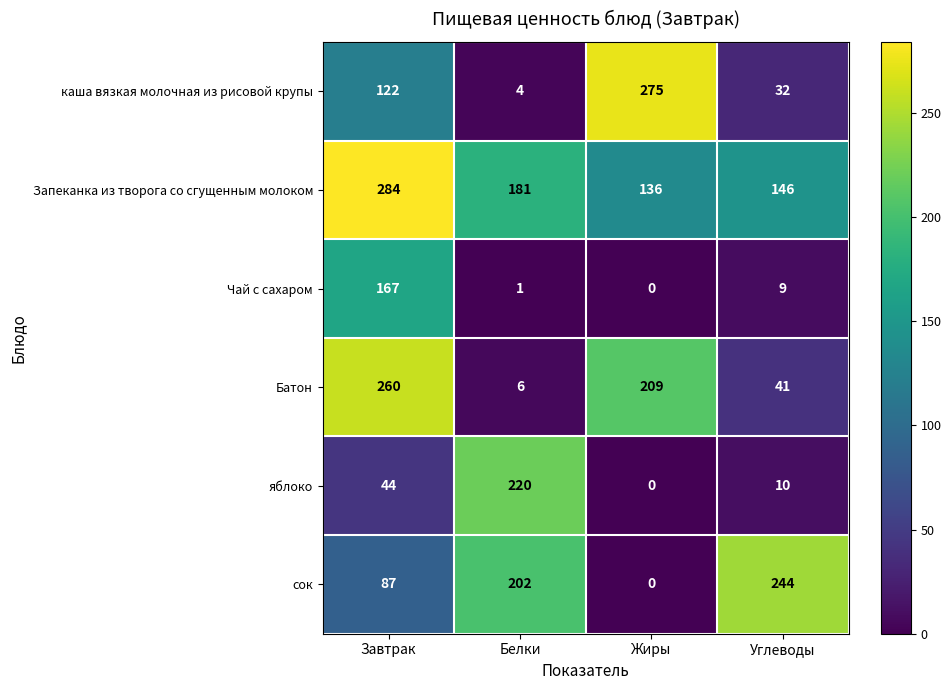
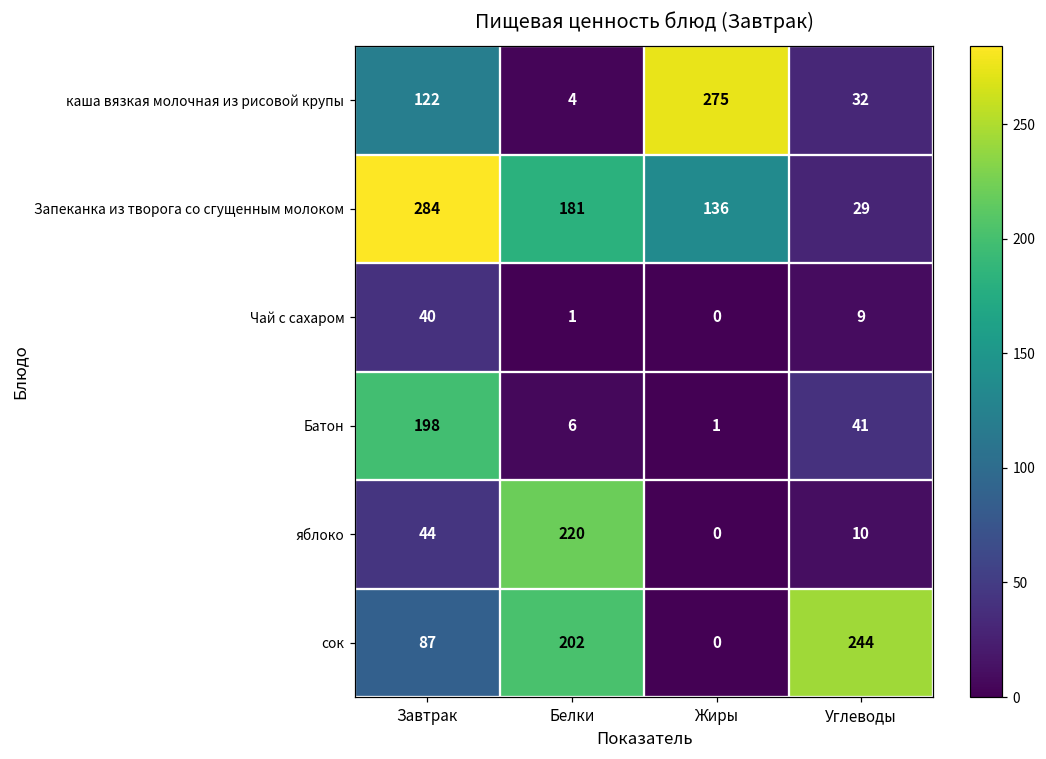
  {
    "каша вязкая молочная из рисовой крупы": {
      "Завтрак": 122,
      "Белки": 4,
      "Жиры": 275,
      "Углеводы": 32
    },
    "Запеканка из творога со сгущенным молоком": {
      "Завтрак": 284,
      "Белки": 181,
      "Жиры": 136,
-     "Углеводы": 146
+     "Углеводы": 29
    },
    "Чай с сахаром": {
-     "Завтрак": 167,
+     "Завтрак": 40,
      "Белки": 1,
      "Жиры": 0,
      "Углеводы": 9
    },
    "Батон": {
-     "Завтрак": 260,
+     "Завтрак": 198,
      "Белки": 6,
-     "Жиры": 209,
+     "Жиры": 1,
      "Углеводы": 41
    },
    "яблоко": {
      "Завтрак": 44,
      "Белки": 220,
      "Жиры": 0,
      "Углеводы": 10
    },
    "сок": {
      "Завтрак": 87,
      "Белки": 202,
      "Жиры": 0,
      "Углеводы": 244
    }
  }
